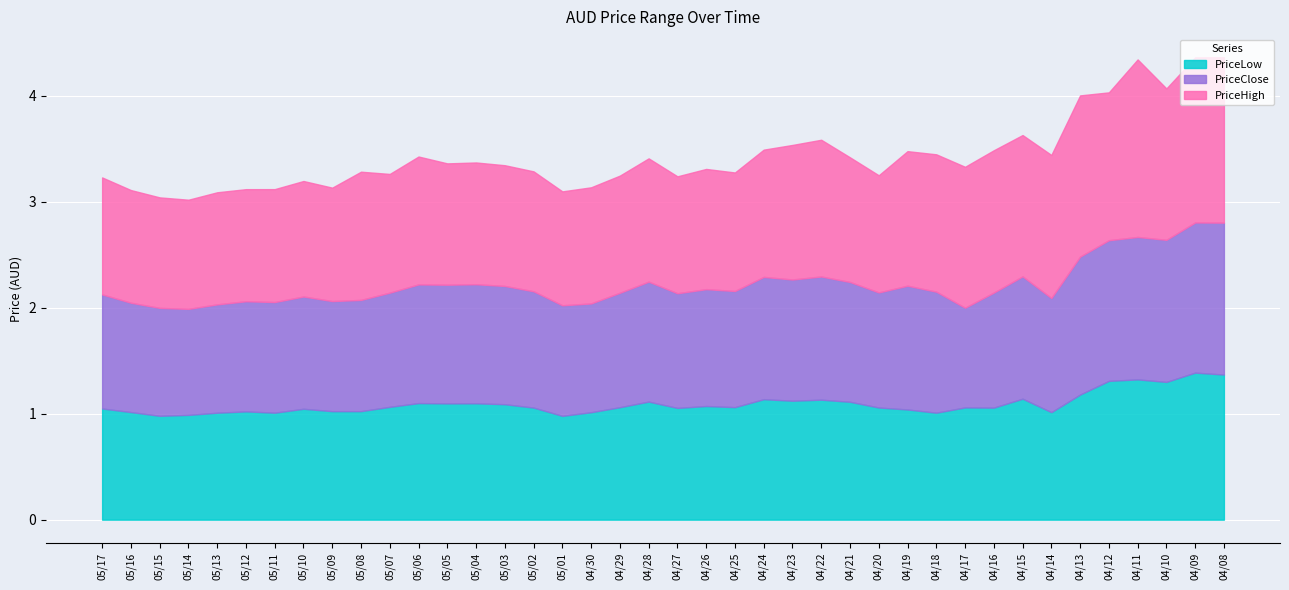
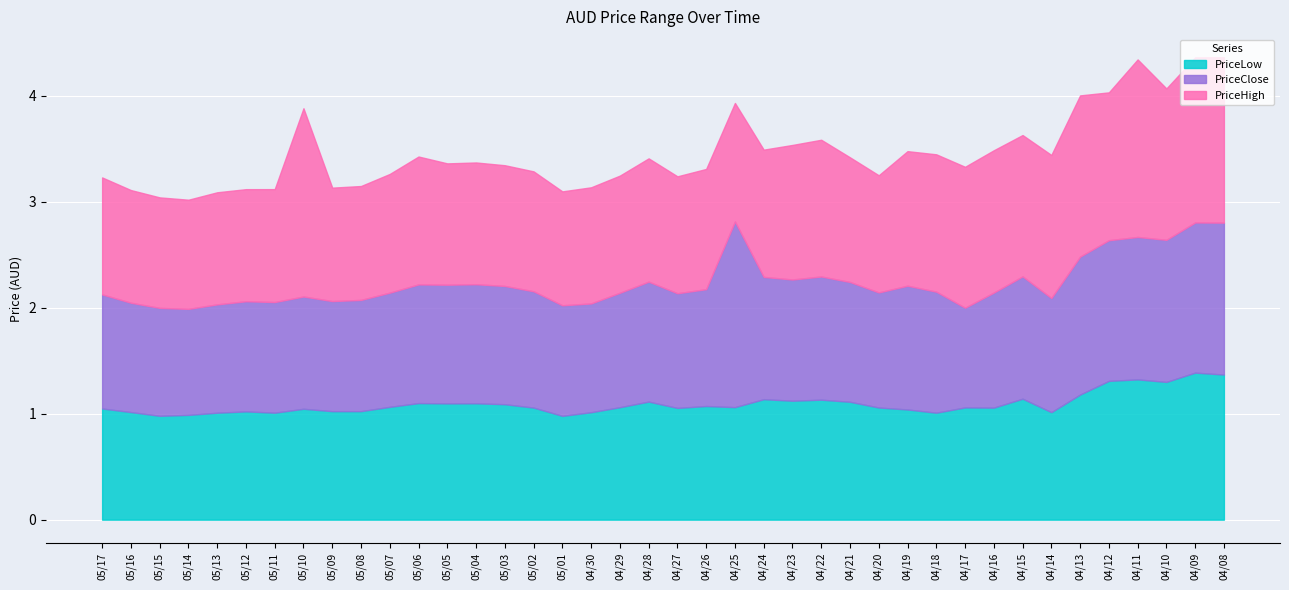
  {
    "PriceLow": {
      "05/17": 1.05,
      "05/16": 1.02,
      "05/15": 0.98,
      "05/14": 0.99,
      "05/13": 1.01,
      "05/12": 1.02,
      "05/11": 1.01,
      "05/10": 1.05,
      "05/09": 1.02,
      "05/08": 1.02,
      "05/07": 1.06,
      "05/06": 1.10,
      "05/05": 1.10,
      "05/04": 1.10,
      "05/03": 1.09,
      "05/02": 1.06,
      "05/01": 0.98,
      "04/30": 1.01,
      "04/29": 1.06,
      "04/28": 1.11,
      "04/27": 1.05,
      "04/26": 1.07,
      "04/25": 1.06,
      "04/24": 1.14,
      "04/23": 1.12,
      "04/22": 1.13,
      "04/21": 1.11,
      "04/20": 1.06,
      "04/19": 1.04,
      "04/18": 1.01,
      "04/17": 1.06,
      "04/16": 1.06,
      "04/15": 1.14,
      "04/14": 1.01,
      "04/13": 1.18,
      "04/12": 1.31,
      "04/11": 1.32,
      "04/10": 1.30,
      "04/09": 1.39,
      "04/08": 1.37
    },
    "PriceClose": {
      "05/17": 1.08,
      "05/16": 1.03,
      "05/15": 1.02,
      "05/14": 1.00,
      "05/13": 1.02,
      "05/12": 1.04,
      "05/11": 1.04,
      "05/10": 1.06,
      "05/09": 1.04,
      "05/08": 1.05,
      "05/07": 1.08,
      "05/06": 1.12,
      "05/05": 1.12,
      "05/04": 1.12,
      "05/03": 1.12,
      "05/02": 1.10,
      "05/01": 1.04,
      "04/30": 1.03,
      "04/29": 1.08,
      "04/28": 1.13,
      "04/27": 1.08,
      "04/26": 1.10,
-     "04/25": 1.10,
+     "04/25": 1.75,
      "04/24": 1.15,
      "04/23": 1.14,
      "04/22": 1.16,
      "04/21": 1.13,
      "04/20": 1.09,
      "04/19": 1.17,
      "04/18": 1.14,
      "04/17": 0.94,
      "04/16": 1.09,
      "04/15": 1.15,
      "04/14": 1.08,
      "04/13": 1.30,
      "04/12": 1.33,
      "04/11": 1.34,
      "04/10": 1.34,
      "04/09": 1.42,
      "04/08": 1.43
    },
    "PriceHigh": {
      "05/17": 1.10,
      "05/16": 1.06,
      "05/15": 1.04,
      "05/14": 1.03,
      "05/13": 1.06,
      "05/12": 1.06,
      "05/11": 1.07,
-     "05/10": 1.09,
+     "05/10": 1.78,
      "05/09": 1.07,
-     "05/08": 1.21,
+     "05/08": 1.07,
      "05/07": 1.12,
      "05/06": 1.21,
      "05/05": 1.15,
      "05/04": 1.15,
      "05/03": 1.14,
      "05/02": 1.13,
      "05/01": 1.08,
      "04/30": 1.10,
      "04/29": 1.11,
      "04/28": 1.16,
      "04/27": 1.10,
      "04/26": 1.13,
      "04/25": 1.12,
      "04/24": 1.20,
      "04/23": 1.27,
      "04/22": 1.29,
      "04/21": 1.18,
      "04/20": 1.11,
      "04/19": 1.27,
      "04/18": 1.30,
      "04/17": 1.33,
      "04/16": 1.34,
      "04/15": 1.33,
      "04/14": 1.35,
      "04/13": 1.52,
      "04/12": 1.40,
      "04/11": 1.68,
      "04/10": 1.43
    }
  }
